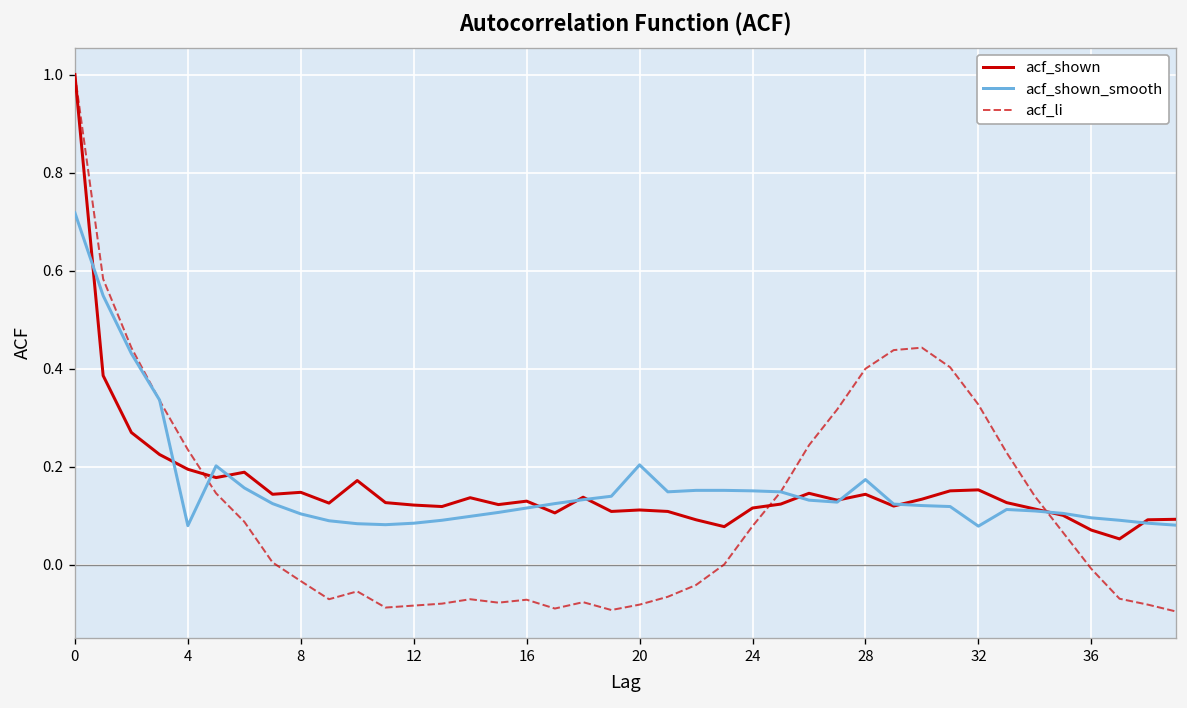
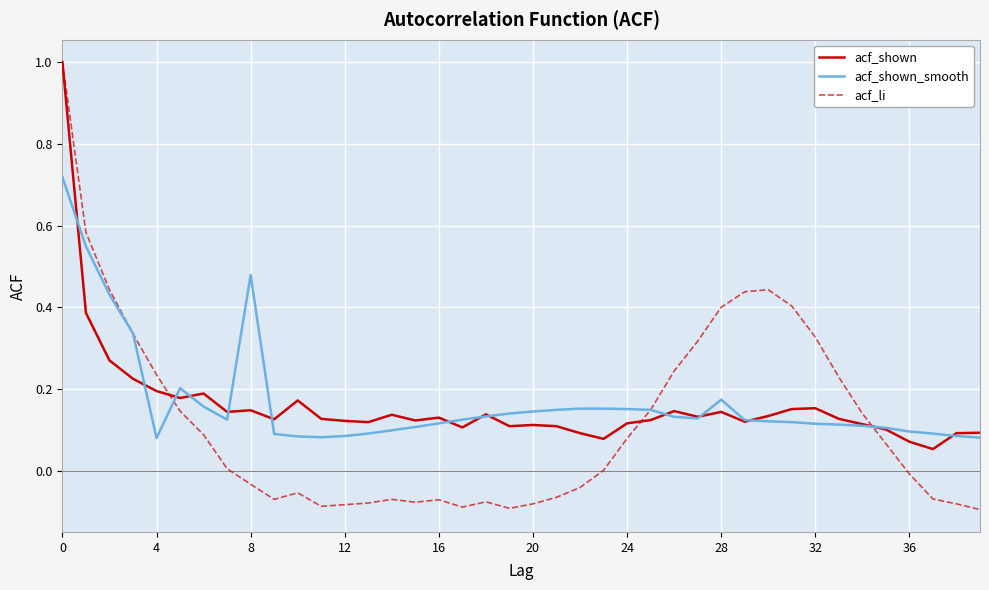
  {
    "acf_shown_smooth": {
      "0": 0.72,
      "4": 0.08,
-     "8": 0.10,
+     "8": 0.48,
      "12": 0.09,
      "16": 0.12,
-     "20": 0.20,
+     "20": 0.15,
      "24": 0.15,
      "28": 0.17,
-     "32": 0.08,
+     "32": 0.12,
      "36": 0.10
    }
  }
